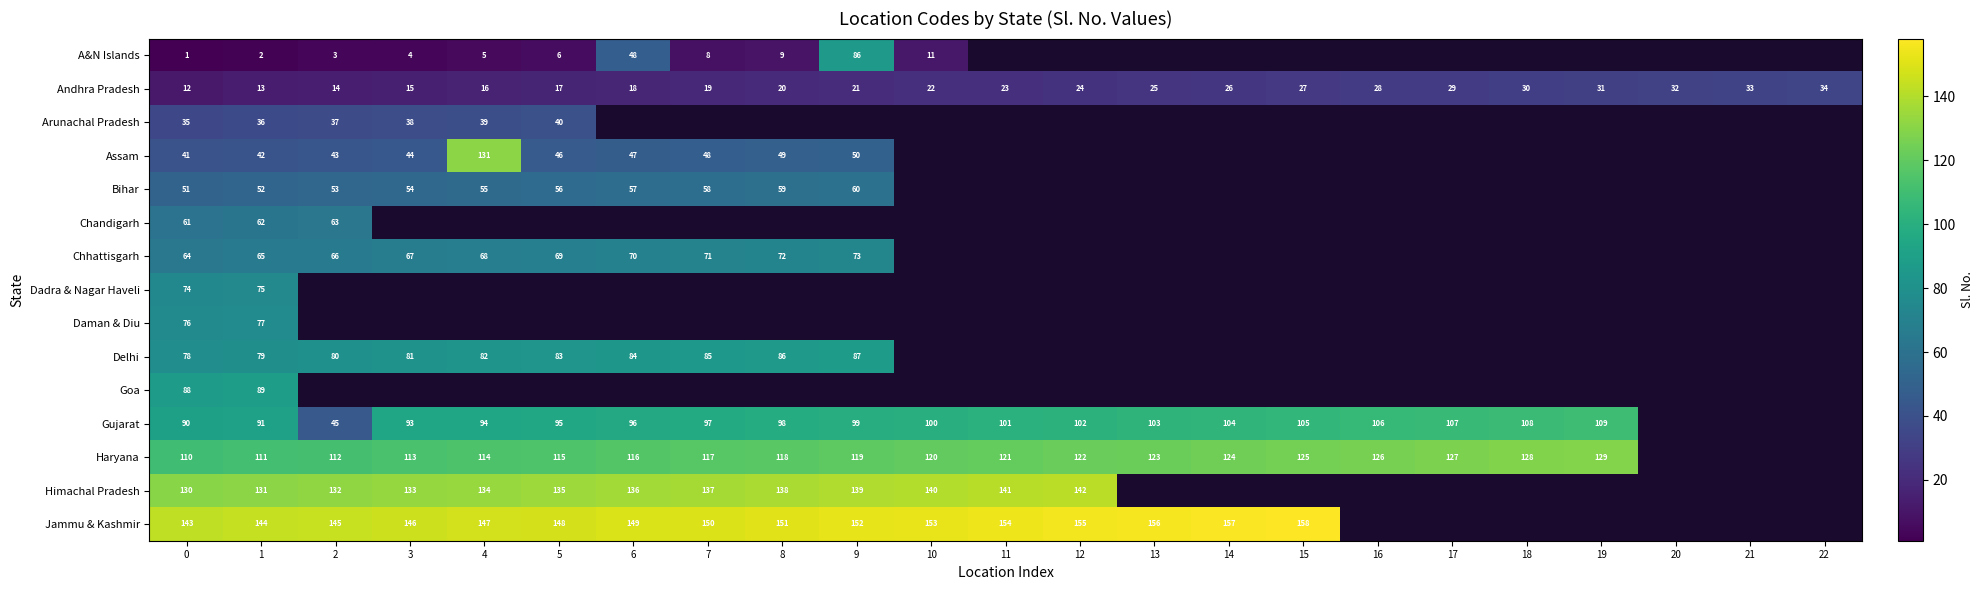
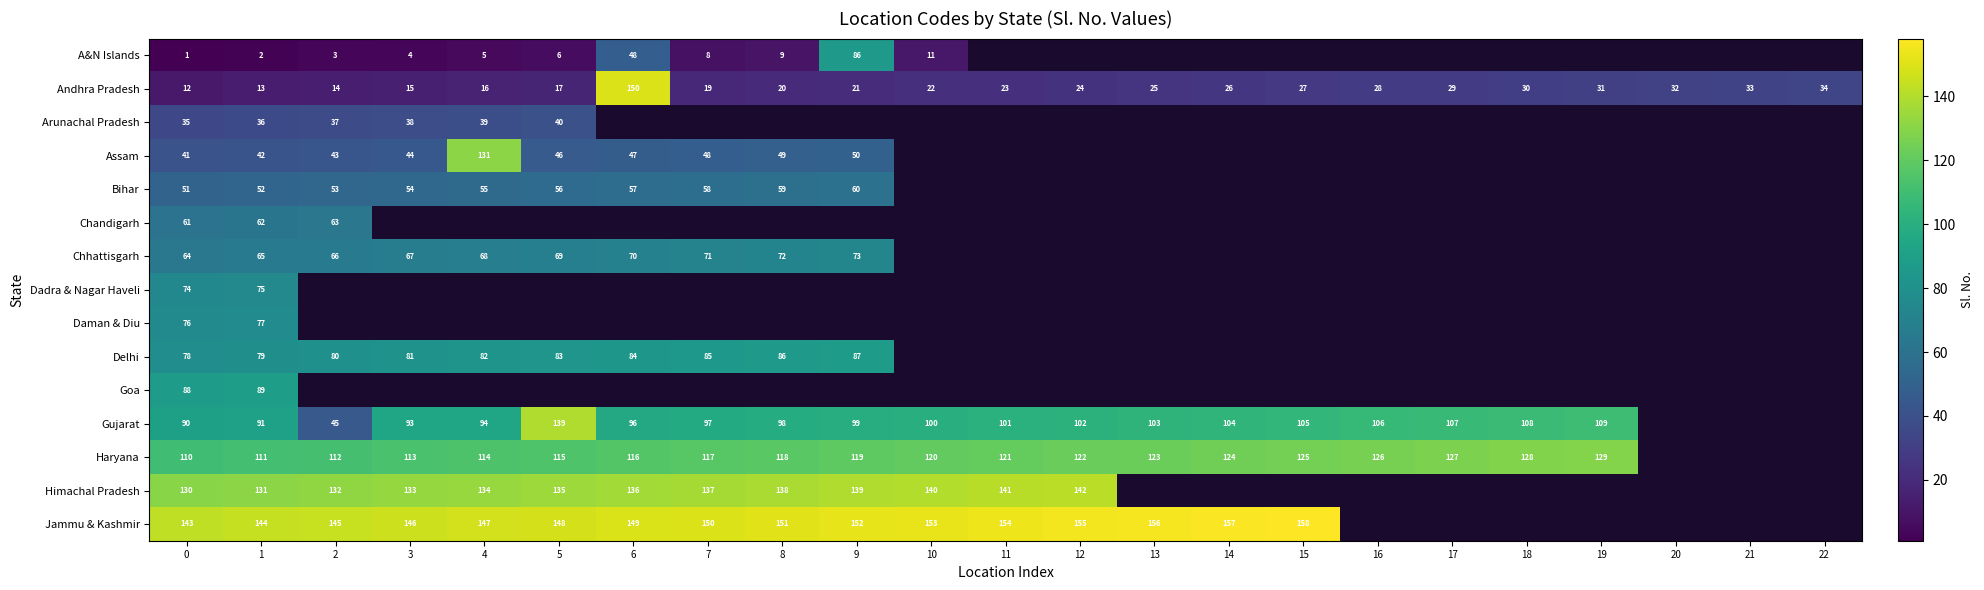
  {
    "A&N Islands": {
      "0": 1,
      "1": 2,
      "2": 3,
      "3": 4,
      "4": 5,
      "5": 6,
      "6": 48,
      "7": 8,
      "8": 9,
      "9": 86,
      "10": 11
    },
    "Andhra Pradesh": {
      "0": 12,
      "1": 13,
      "2": 14,
      "3": 15,
      "4": 16,
      "5": 17,
-     "6": 18,
+     "6": 150,
      "7": 19,
      "8": 20,
      "9": 21,
      "10": 22,
      "11": 23,
      "12": 24,
      "13": 25,
      "14": 26,
      "15": 27,
      "16": 28,
      "17": 29,
      "18": 30,
      "19": 31,
      "20": 32,
      "21": 33,
      "22": 34
    },
    "Arunachal Pradesh": {
      "0": 35,
      "1": 36,
      "2": 37,
      "3": 38,
      "4": 39,
      "5": 40
    },
    "Assam": {
      "0": 41,
      "1": 42,
      "2": 43,
      "3": 44,
      "4": 131,
      "5": 46,
      "6": 47,
      "7": 48,
      "8": 49,
      "9": 50
    },
    "Bihar": {
      "0": 51,
      "1": 52,
      "2": 53,
      "3": 54,
      "4": 55,
      "5": 56,
      "6": 57,
      "7": 58,
      "8": 59,
      "9": 60
    },
    "Chandigarh": {
      "0": 61,
      "1": 62,
      "2": 63
    },
    "Chhattisgarh": {
      "0": 64,
      "1": 65,
      "2": 66,
      "3": 67,
      "4": 68,
      "5": 69,
      "6": 70,
      "7": 71,
      "8": 72,
      "9": 73
    },
    "Dadra & Nagar Haveli": {
      "0": 74,
      "1": 75
    },
    "Daman & Diu": {
      "0": 76,
      "1": 77
    },
    "Delhi": {
      "0": 78,
      "1": 79,
      "2": 80,
      "3": 81,
      "4": 82,
      "5": 83,
      "6": 84,
      "7": 85,
      "8": 86,
      "9": 87
    },
    "Goa": {
      "0": 88,
      "1": 89
    },
    "Gujarat": {
      "0": 90,
      "1": 91,
      "2": 45,
      "3": 93,
      "4": 94,
-     "5": 95,
+     "5": 139,
      "6": 96,
      "7": 97,
      "8": 98,
      "9": 99,
      "10": 100,
      "11": 101,
      "12": 102,
      "13": 103,
      "14": 104,
      "15": 105,
      "16": 106,
      "17": 107,
      "18": 108,
      "19": 109
    },
    "Haryana": {
      "0": 110,
      "1": 111,
      "2": 112,
      "3": 113,
      "4": 114,
      "5": 115,
      "6": 116,
      "7": 117,
      "8": 118,
      "9": 119,
      "10": 120,
      "11": 121,
      "12": 122,
      "13": 123,
      "14": 124,
      "15": 125,
      "16": 126,
      "17": 127,
      "18": 128,
      "19": 129
    },
    "Himachal Pradesh": {
      "0": 130,
      "1": 131,
      "2": 132,
      "3": 133,
      "4": 134,
      "5": 135,
      "6": 136,
      "7": 137,
      "8": 138,
      "9": 139,
      "10": 140,
      "11": 141,
      "12": 142
    },
    "Jammu & Kashmir": {
      "0": 143,
      "1": 144,
      "2": 145,
      "3": 146,
      "4": 147,
      "5": 148,
      "6": 149,
      "7": 150,
      "8": 151,
      "9": 152,
      "10": 153,
      "11": 154,
      "12": 155,
      "13": 156,
      "14": 157,
      "15": 158
    }
  }
